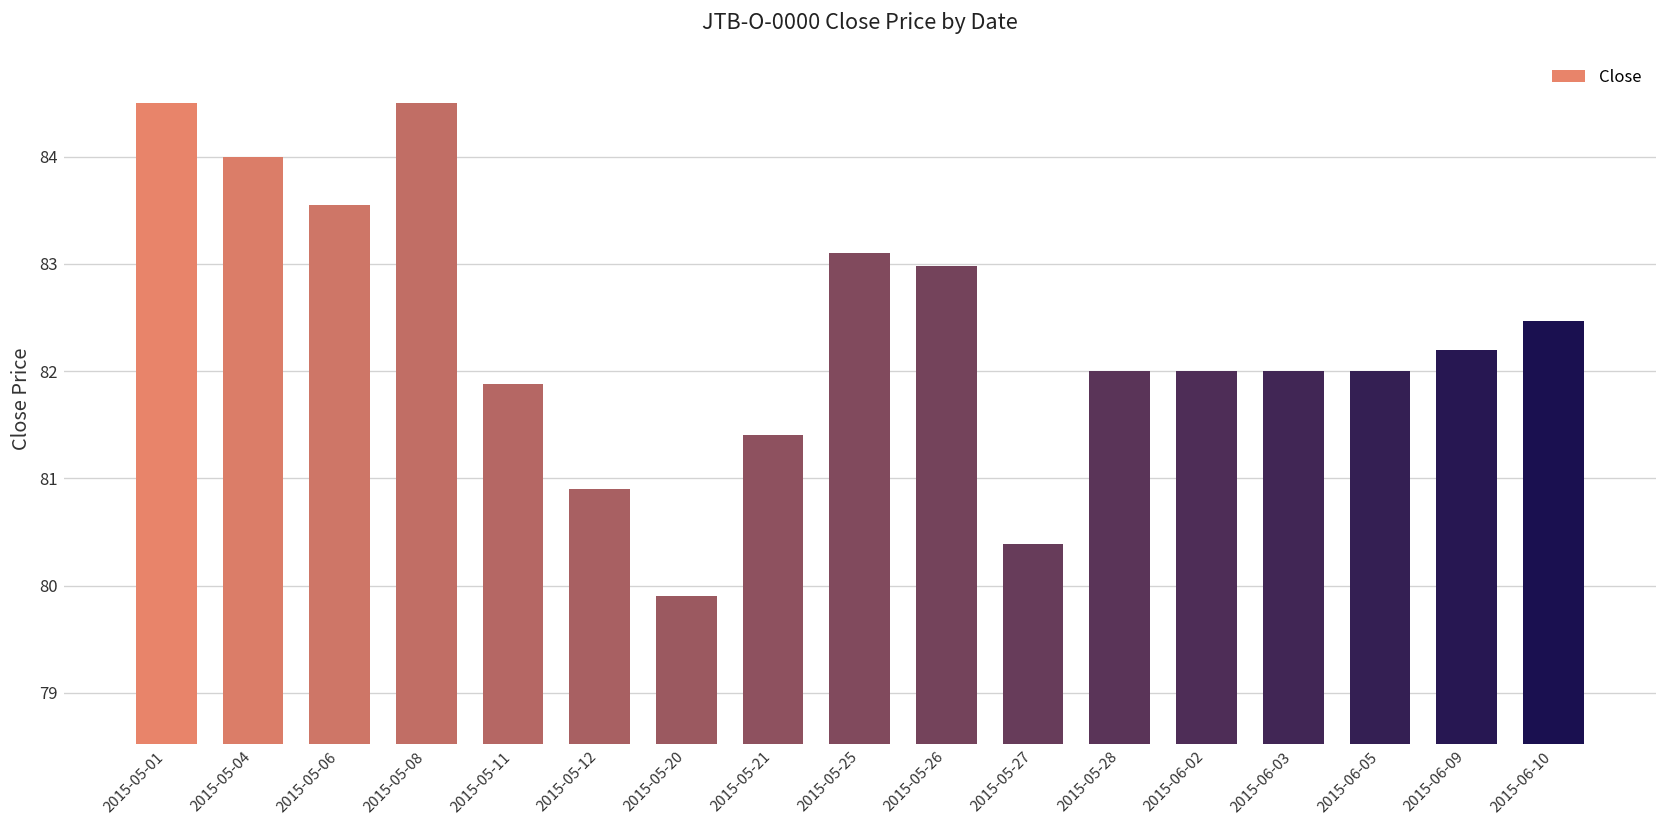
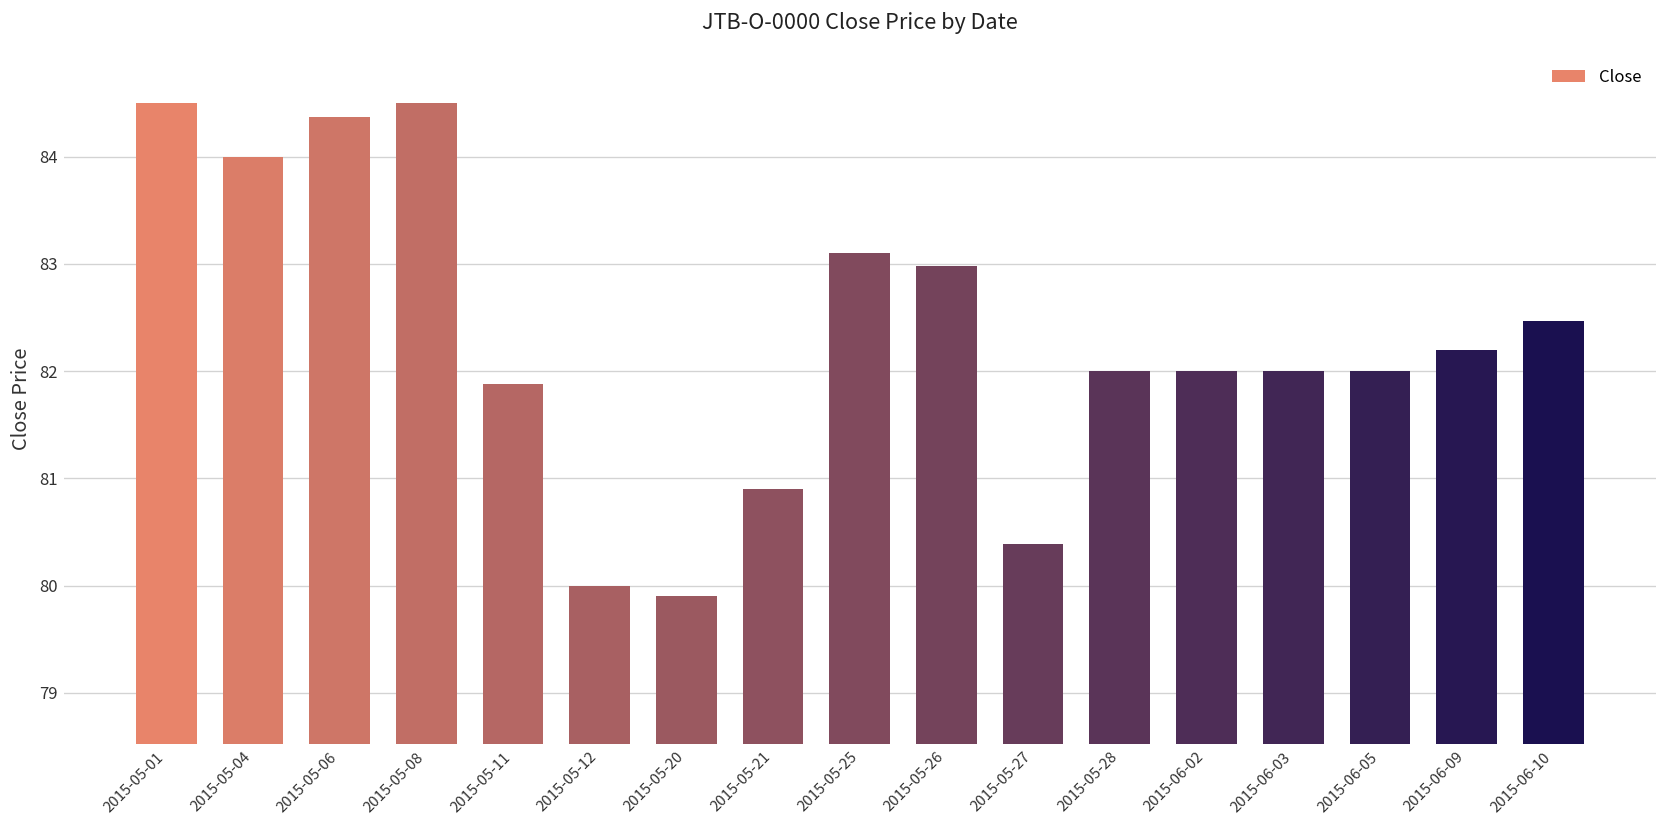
  {
    "2015-05-01": 84.5,
    "2015-05-04": 84.0,
-   "2015-05-06": 83.6,
+   "2015-05-06": 84.4,
    "2015-05-08": 84.5,
    "2015-05-11": 81.9,
-   "2015-05-12": 80.9,
+   "2015-05-12": 80.0,
    "2015-05-20": 79.9,
-   "2015-05-21": 81.4,
+   "2015-05-21": 80.9,
    "2015-05-25": 83.1,
    "2015-05-26": 83.0,
    "2015-05-27": 80.4,
    "2015-05-28": 82.0,
    "2015-06-02": 82.0,
    "2015-06-03": 82.0,
    "2015-06-05": 82.0,
    "2015-06-09": 82.2,
    "2015-06-10": 82.5
  }
